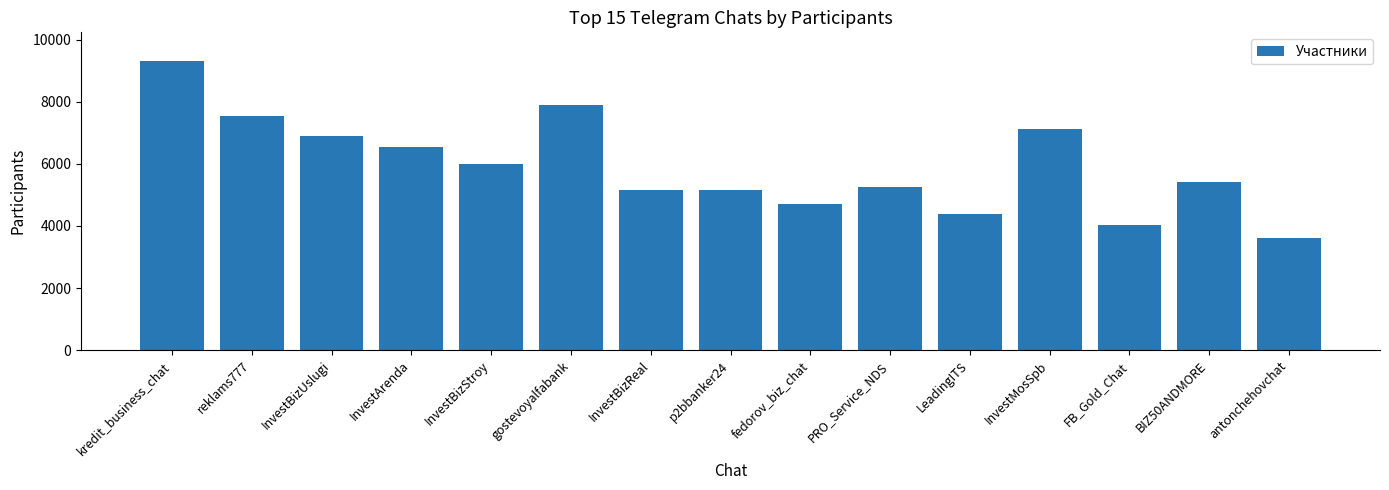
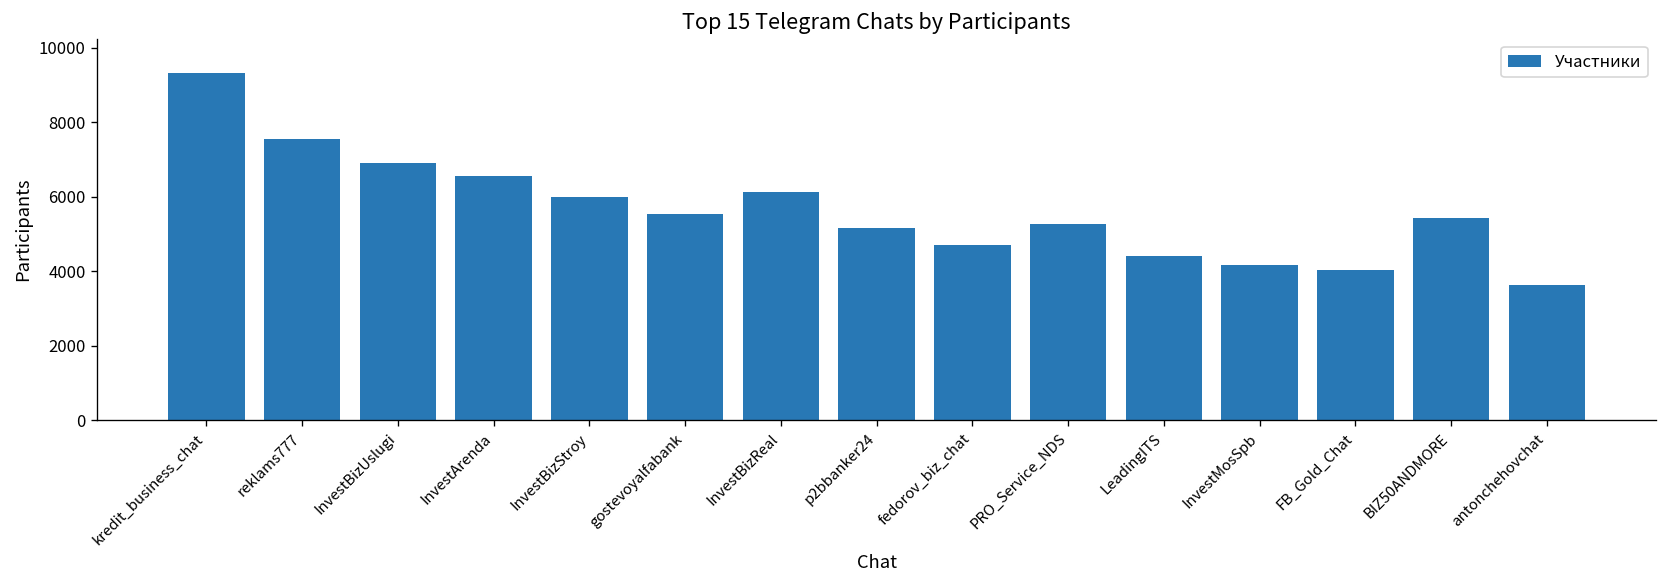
  {
    "kredit_business_chat": 9300,
    "reklams777": 7500,
    "InvestBizUslugi": 6900,
    "InvestArenda": 6500,
    "InvestBizStroy": 6000,
-   "gostevoyalfabank": 7900,
-   "InvestBizReal": 5200,
+   "gostevoyalfabank": 5500,
+   "InvestBizReal": 6100,
    "p2bbanker24": 5200,
    "fedorov_biz_chat": 4700,
    "PRO_Service_NDS": 5300,
    "LeadingITS": 4400,
-   "InvestMosSpb": 7100,
+   "InvestMosSpb": 4200,
    "FB_Gold_Chat": 4000,
    "BIZ50ANDMORE": 5400,
    "antonchehovchat": 3600
  }
